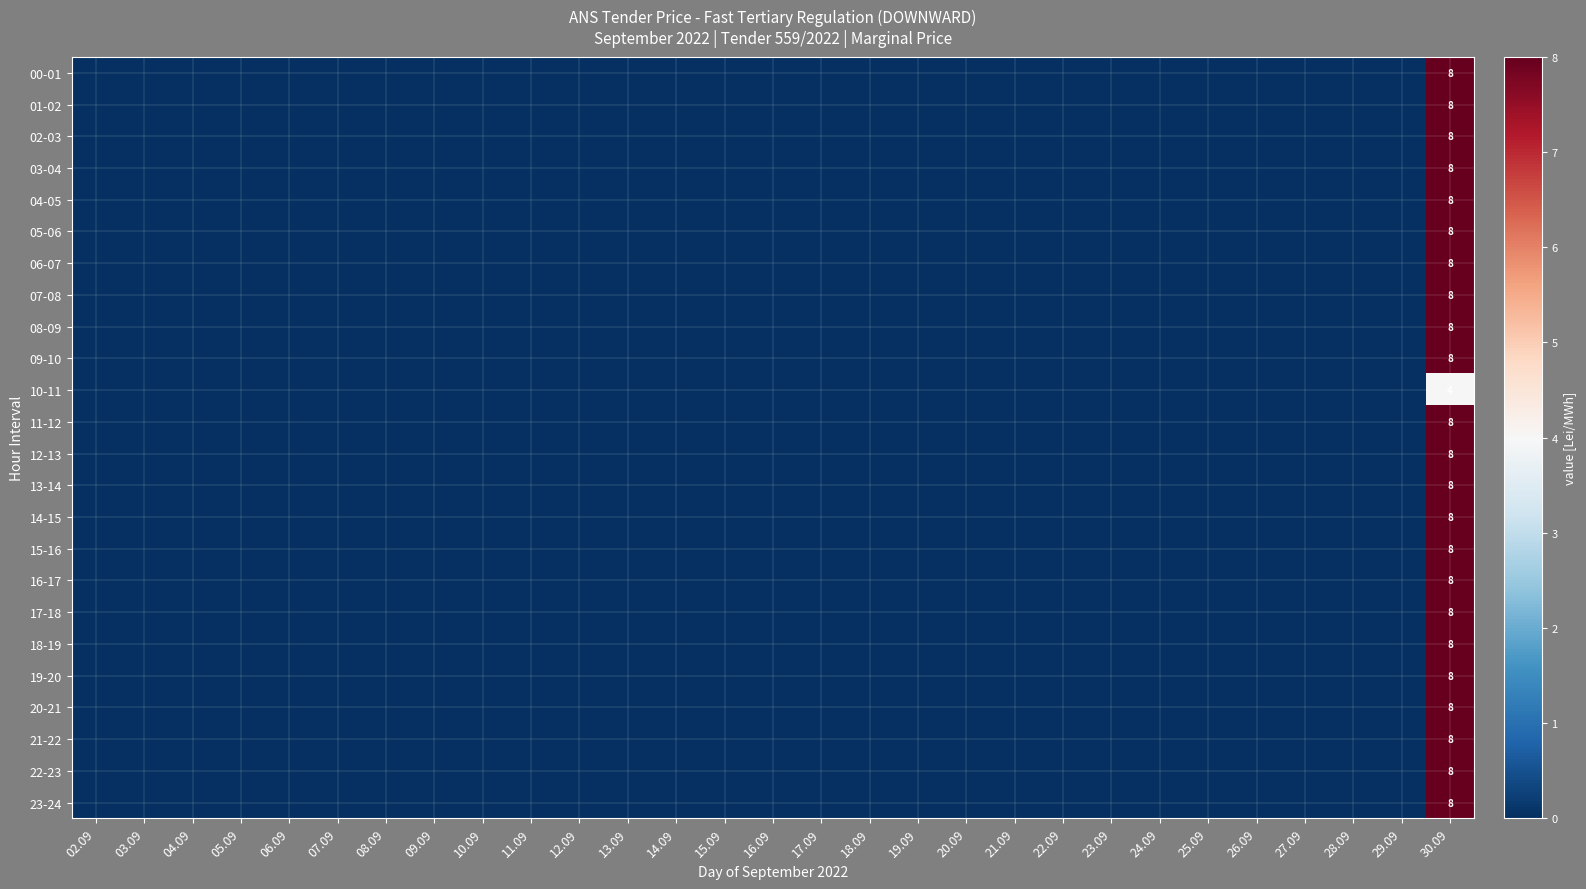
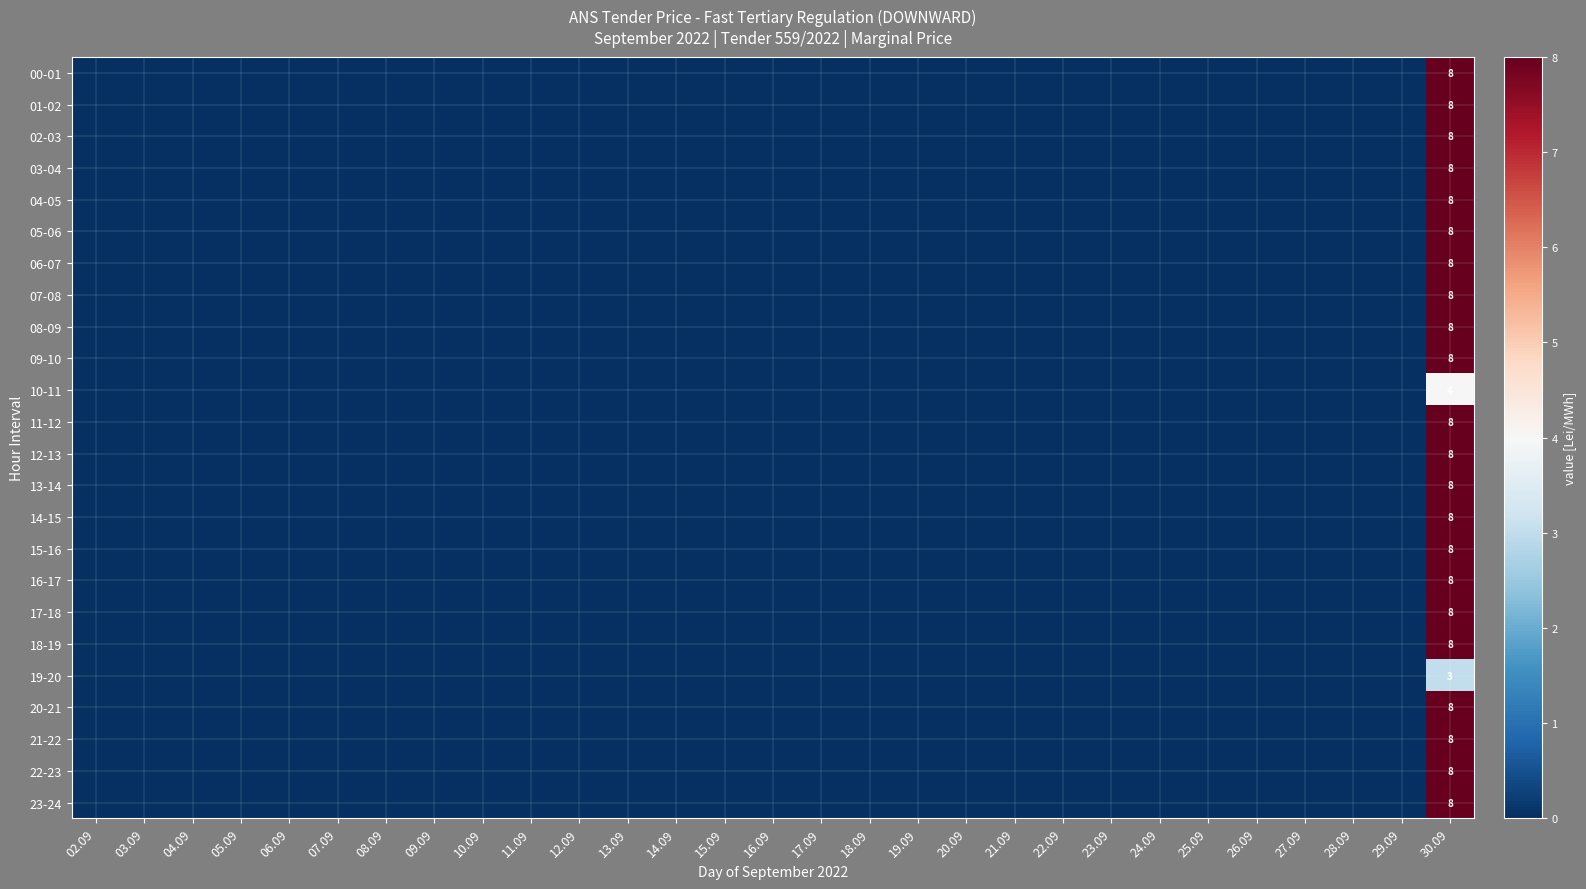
  {
    "00-01": {
      "30.09": 8
    },
    "01-02": {
      "30.09": 8
    },
    "02-03": {
      "30.09": 8
    },
    "03-04": {
      "30.09": 8
    },
    "04-05": {
      "30.09": 8
    },
    "05-06": {
      "30.09": 8
    },
    "06-07": {
      "30.09": 8
    },
    "07-08": {
      "30.09": 8
    },
    "08-09": {
      "30.09": 8
    },
    "09-10": {
      "30.09": 8
    },
    "11-12": {
      "30.09": 8
    },
    "12-13": {
      "30.09": 8
    },
    "13-14": {
      "30.09": 8
    },
    "14-15": {
      "30.09": 8
    },
    "15-16": {
      "30.09": 8
    },
    "16-17": {
      "30.09": 8
    },
    "17-18": {
      "30.09": 8
    },
    "18-19": {
      "30.09": 8
    },
    "19-20": {
-     "30.09": 8
+     "30.09": 3
    },
    "20-21": {
      "30.09": 8
    },
    "21-22": {
      "30.09": 8
    },
    "22-23": {
      "30.09": 8
    },
    "23-24": {
      "30.09": 8
    }
  }
